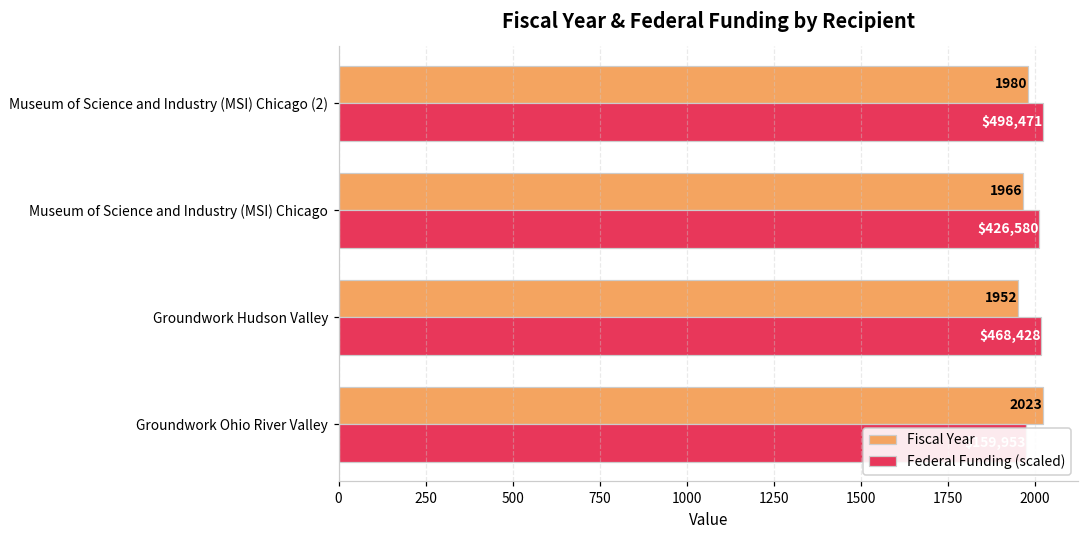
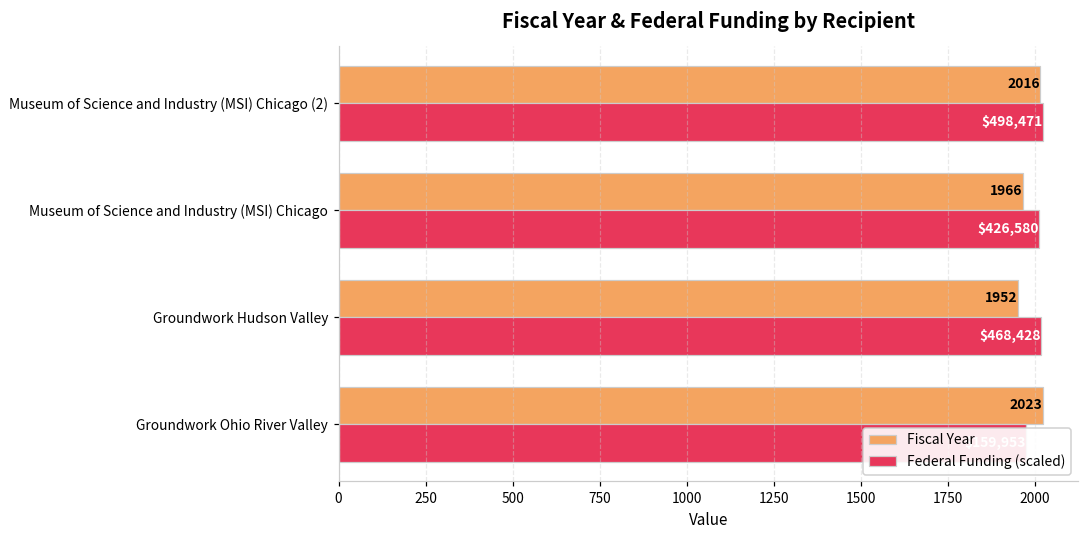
  {
    "Fiscal Year": {
-     "Museum of Science and Industry (MSI) Chicago (2)": 1980,
+     "Museum of Science and Industry (MSI) Chicago (2)": 2016,
      "Museum of Science and Industry (MSI) Chicago": 1966,
      "Groundwork Hudson Valley": 1952,
      "Groundwork Ohio River Valley": 2023
    }
  }
